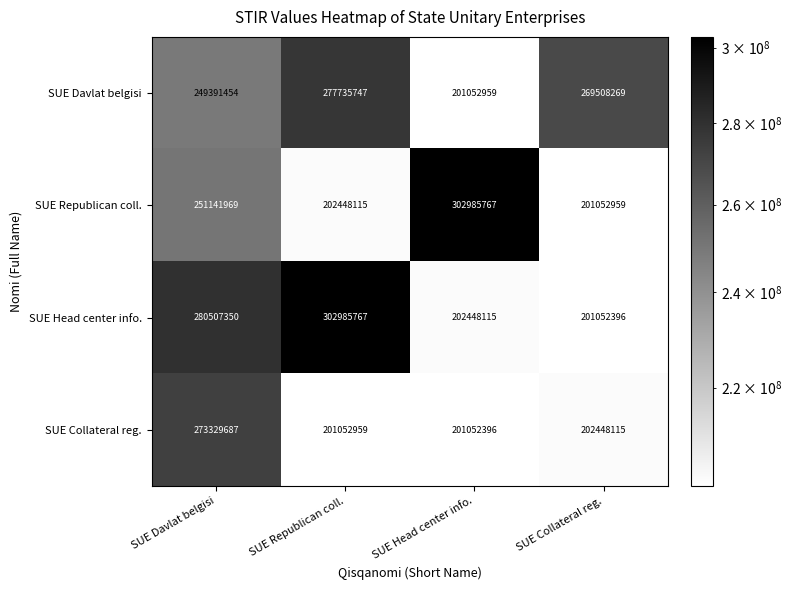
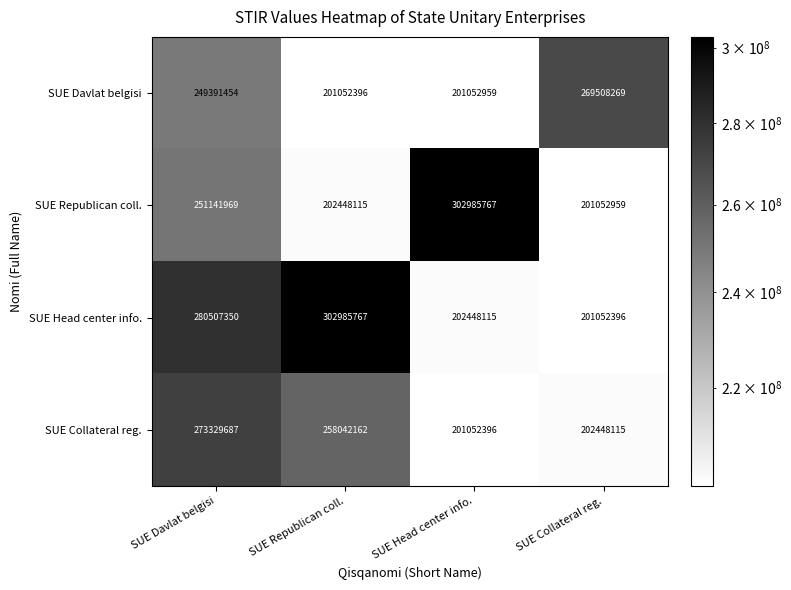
  {
    "SUE Davlat belgisi": {
      "SUE Davlat belgisi": 249391454,
-     "SUE Republican coll.": 277735747,
+     "SUE Republican coll.": 201052396,
      "SUE Head center info.": 201052959,
      "SUE Collateral reg.": 269508269
    },
    "SUE Republican coll.": {
      "SUE Davlat belgisi": 251141969,
      "SUE Republican coll.": 202448115,
      "SUE Head center info.": 302985767,
      "SUE Collateral reg.": 201052959
    },
    "SUE Head center info.": {
      "SUE Davlat belgisi": 280507350,
      "SUE Republican coll.": 302985767,
      "SUE Head center info.": 202448115,
      "SUE Collateral reg.": 201052396
    },
    "SUE Collateral reg.": {
      "SUE Davlat belgisi": 273329687,
-     "SUE Republican coll.": 201052959,
+     "SUE Republican coll.": 258042162,
      "SUE Head center info.": 201052396,
      "SUE Collateral reg.": 202448115
    }
  }
